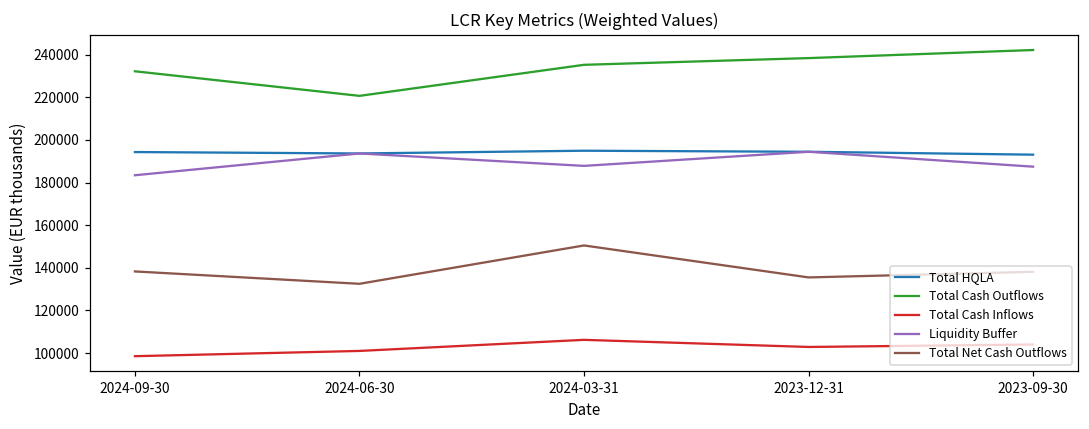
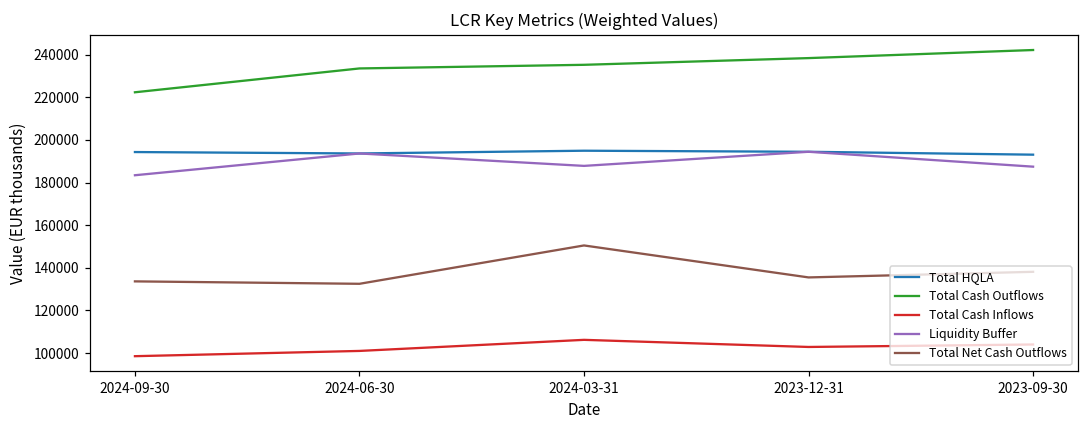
  {
    "Total HQLA": {
      "2024-09-30": 194000,
      "2024-03-31": 195000,
      "2023-09-30": 193000
    },
    "Total Cash Outflows": {
-     "2024-09-30": 232000,
-     "2024-06-30": 221000,
+     "2024-09-30": 222000,
+     "2024-06-30": 234000,
      "2024-03-31": 235000,
      "2023-12-31": 238000,
      "2023-09-30": 242000
    },
    "Total Cash Inflows": {
      "2024-09-30": 99000,
      "2024-06-30": 101000,
      "2024-03-31": 106000,
      "2023-12-31": 103000
    },
    "Liquidity Buffer": {
      "2024-09-30": 183000,
      "2024-03-31": 188000,
      "2023-09-30": 187000
    },
    "Total Net Cash Outflows": {
-     "2024-09-30": 138000,
+     "2024-09-30": 134000,
      "2024-06-30": 133000,
      "2024-03-31": 151000,
      "2023-12-31": 136000,
      "2023-09-30": 138000
    }
  }
